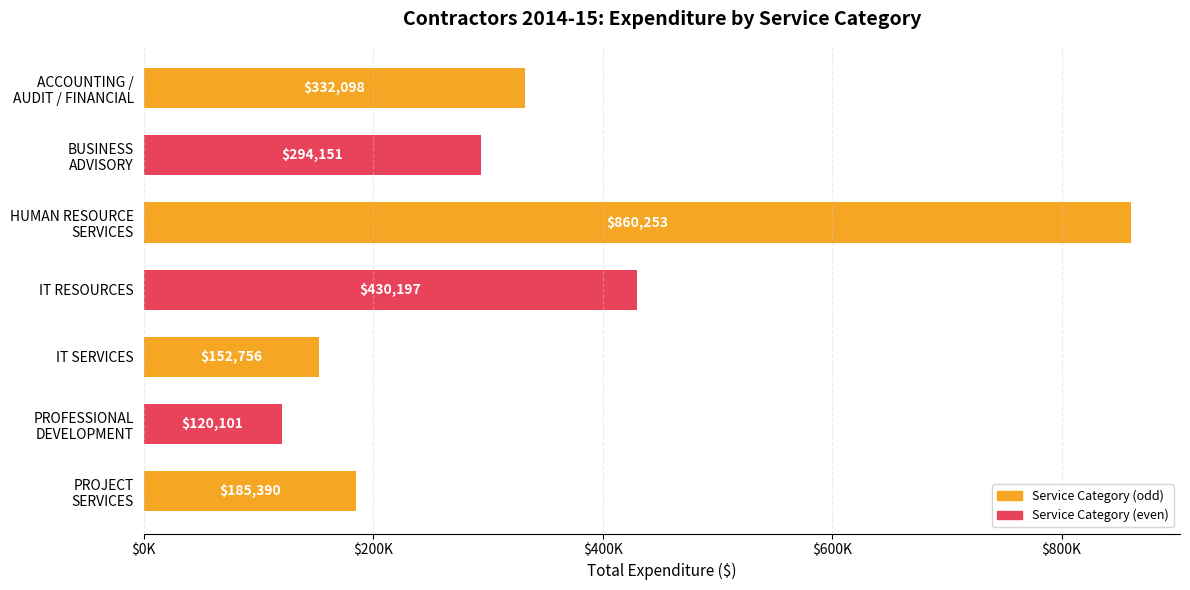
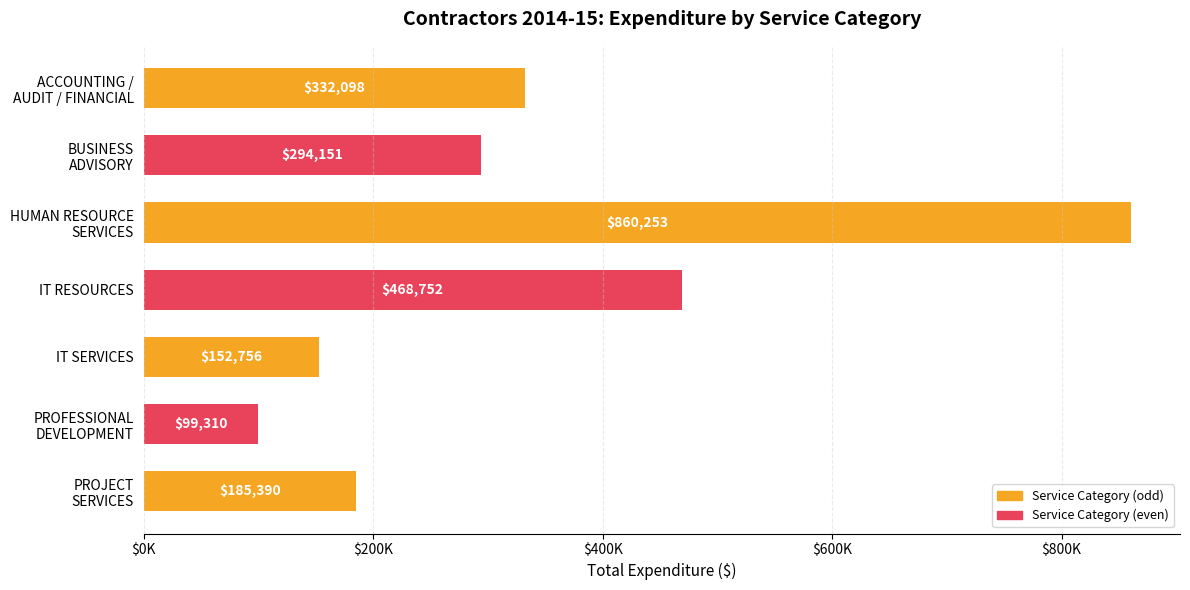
  {
    "ACCOUNTING / AUDIT / FINANCIAL": "$332,098",
    "BUSINESS ADVISORY": "$294,151",
    "HUMAN RESOURCE SERVICES": "$860,253",
-   "IT RESOURCES": "$430,197",
+   "IT RESOURCES": "$468,752",
    "IT SERVICES": "$152,756",
-   "PROFESSIONAL DEVELOPMENT": "$120,101",
+   "PROFESSIONAL DEVELOPMENT": "$99,310",
    "PROJECT SERVICES": "$185,390"
  }
